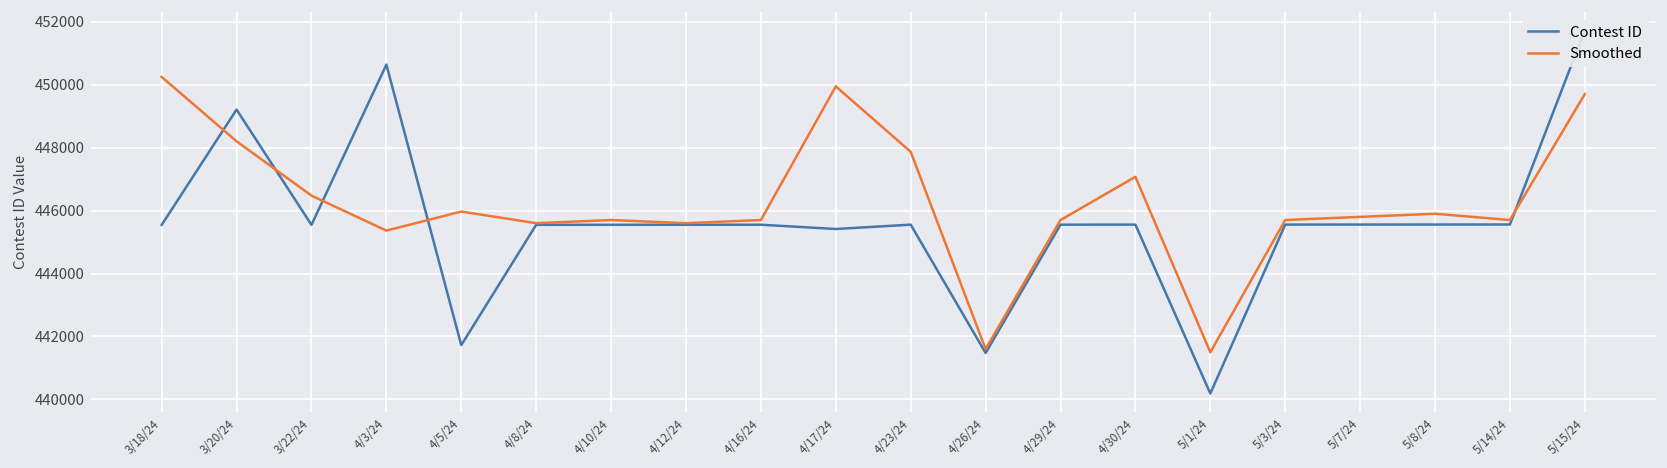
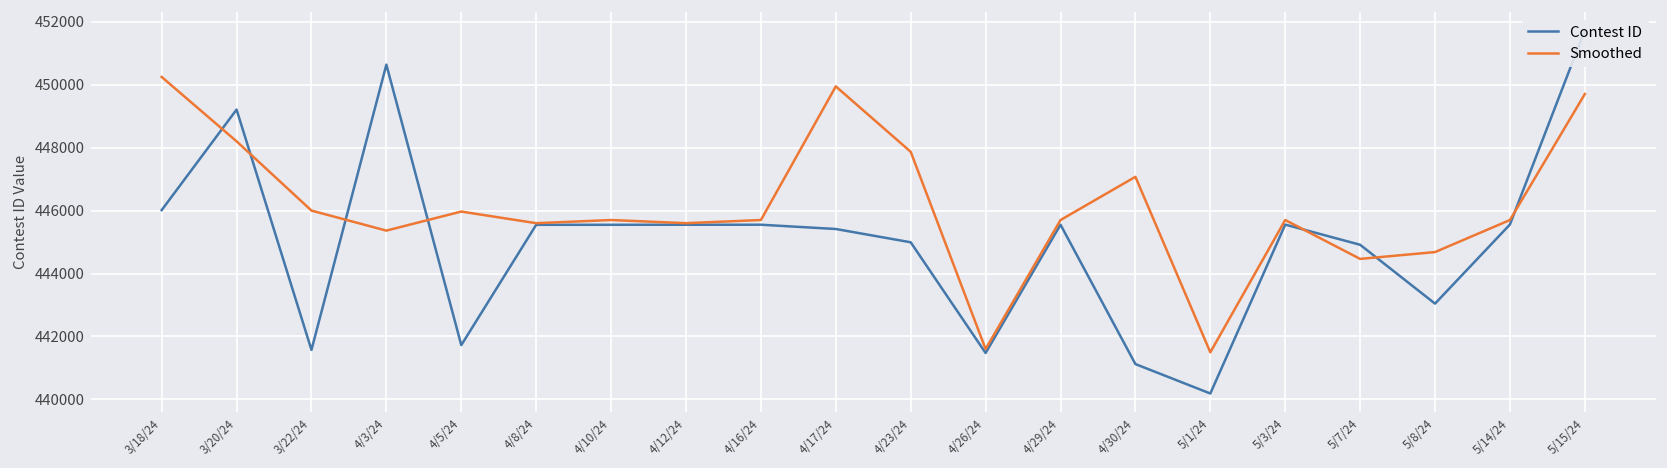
  {
    "Contest ID": {
-     "3/18/24": 445500,
+     "3/18/24": 446000,
      "3/20/24": 449200,
-     "3/22/24": 445500,
+     "3/22/24": 441600,
      "4/3/24": 450600,
      "4/5/24": 441700,
      "4/10/24": 445500,
      "4/16/24": 445600,
      "4/17/24": 445400,
-     "4/23/24": 445600,
+     "4/23/24": 445000,
      "4/26/24": 441500,
      "4/29/24": 445600,
-     "4/30/24": 445600,
+     "4/30/24": 441100,
      "5/1/24": 440200,
      "5/3/24": 445600,
-     "5/7/24": 445600,
-     "5/8/24": 445600,
+     "5/7/24": 444900,
+     "5/8/24": 443000,
      "5/14/24": 445600
    },
    "Smoothed": {
      "3/18/24": 450200,
      "3/20/24": 448200,
-     "3/22/24": 446500,
+     "3/22/24": 446000,
      "4/3/24": 445400,
      "4/5/24": 446000,
      "4/10/24": 445700,
      "4/16/24": 445700,
      "4/17/24": 449900,
      "4/23/24": 447900,
      "4/26/24": 441600,
      "4/29/24": 445700,
      "4/30/24": 447100,
      "5/1/24": 441500,
      "5/3/24": 445700,
-     "5/7/24": 445800,
-     "5/8/24": 445900,
+     "5/7/24": 444500,
+     "5/8/24": 444700,
      "5/14/24": 445700,
      "5/15/24": 449700
    }
  }
